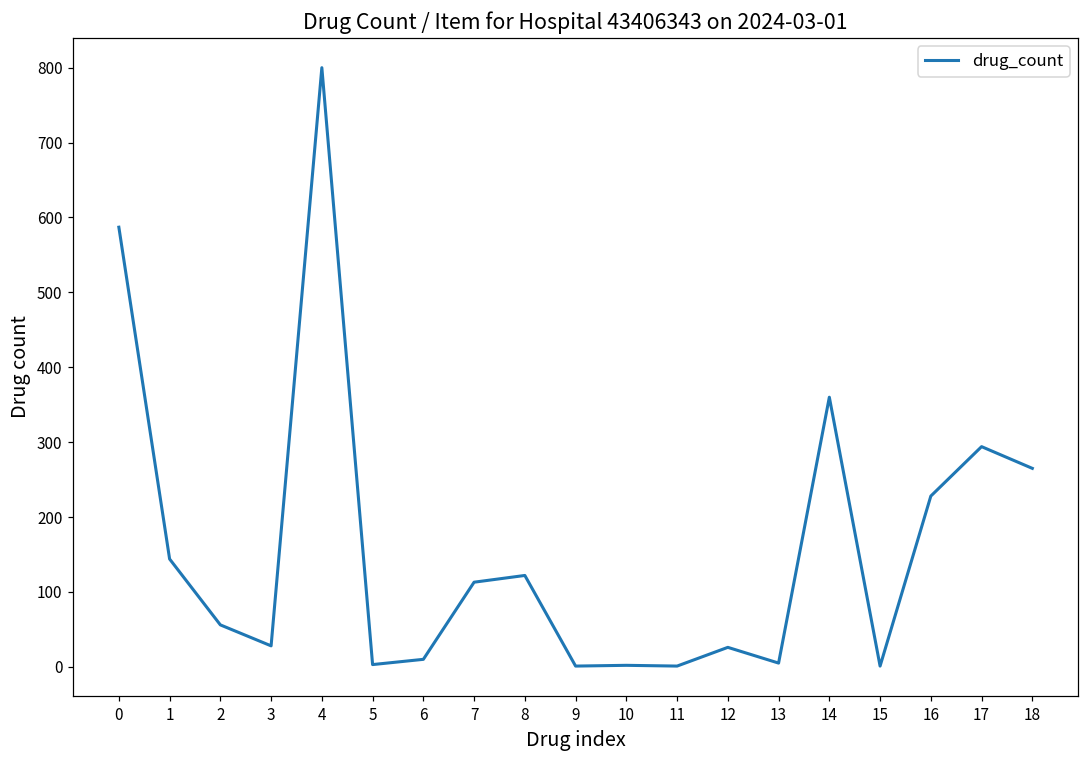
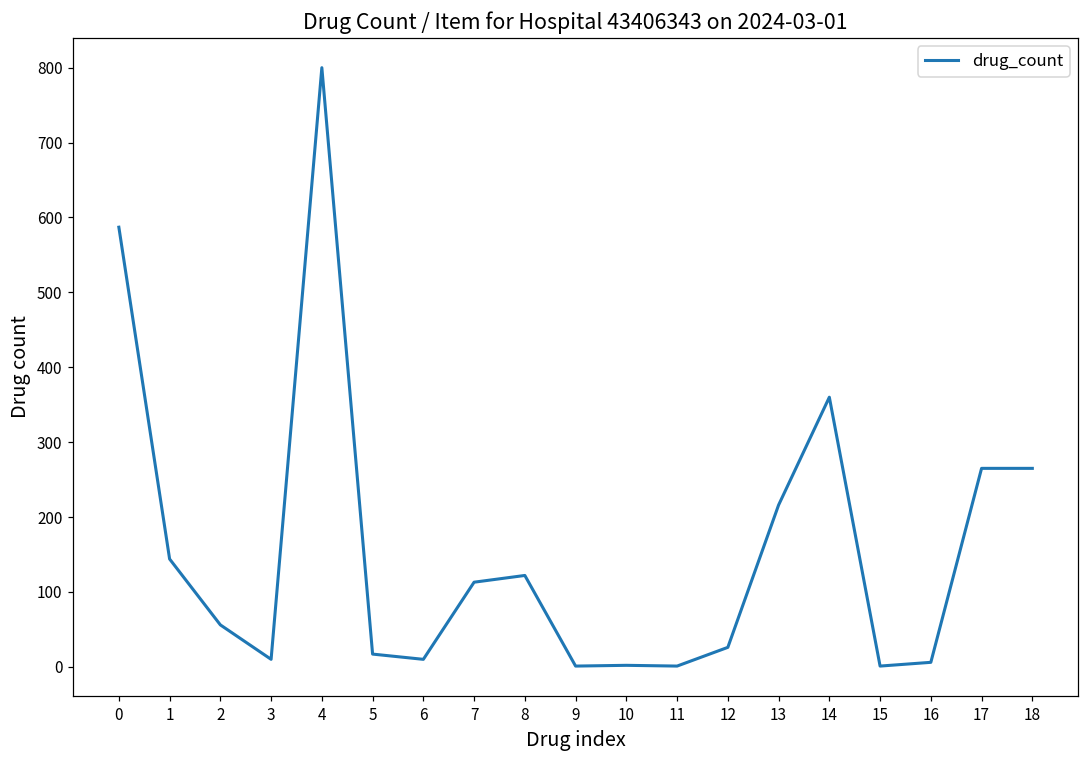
  {
    "0": 590,
    "1": 140,
    "2": 60,
-   "3": 30,
+   "3": 10,
    "4": 800,
-   "5": 0,
+   "5": 20,
    "6": 10,
    "7": 110,
    "8": 120,
    "9": 0,
    "10": 0,
    "11": 0,
    "12": 30,
-   "13": 10,
+   "13": 220,
    "14": 360,
    "15": 0,
-   "16": 230,
-   "17": 290,
+   "16": 10,
+   "17": 270,
    "18": 270
  }
